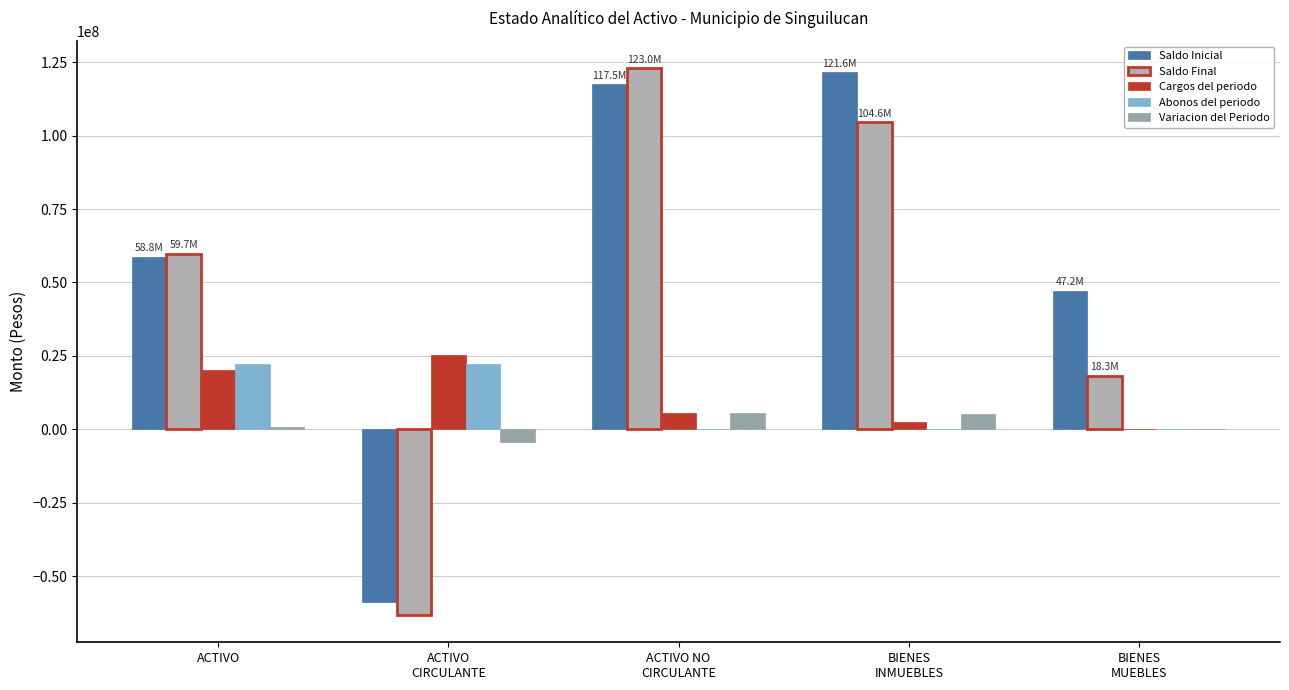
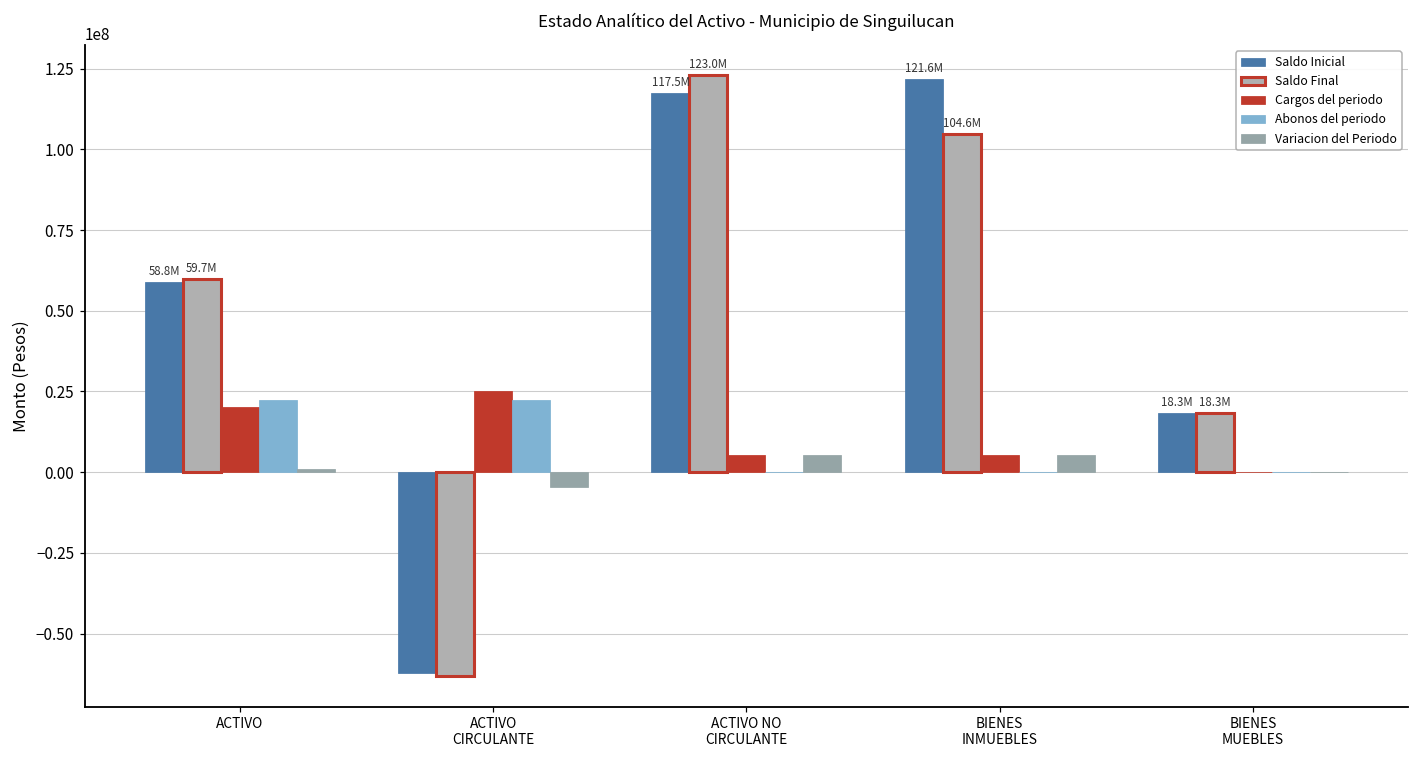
  {
    "Saldo Inicial": {
      "ACTIVO": "58.8M",
-     "ACTIVO CIRCULANTE": "-59000000",
+     "ACTIVO CIRCULANTE": "-62000000",
      "ACTIVO NO CIRCULANTE": "117.5M",
      "BIENES INMUEBLES": "121.6M",
-     "BIENES MUEBLES": "47.2M"
+     "BIENES MUEBLES": "18.3M"
    },
    "Cargos del periodo": {
      "ACTIVO": "20000000",
      "ACTIVO CIRCULANTE": "25000000",
      "ACTIVO NO CIRCULANTE": "5000000",
-     "BIENES INMUEBLES": "3000000"
+     "BIENES INMUEBLES": "5000000"
    }
  }
